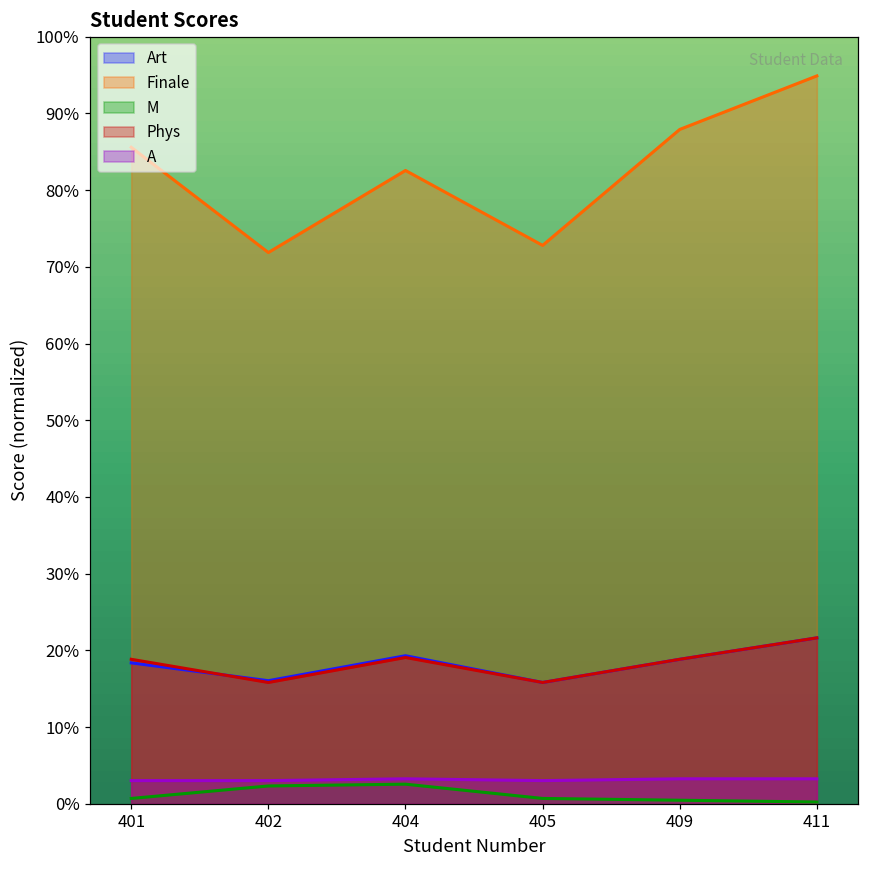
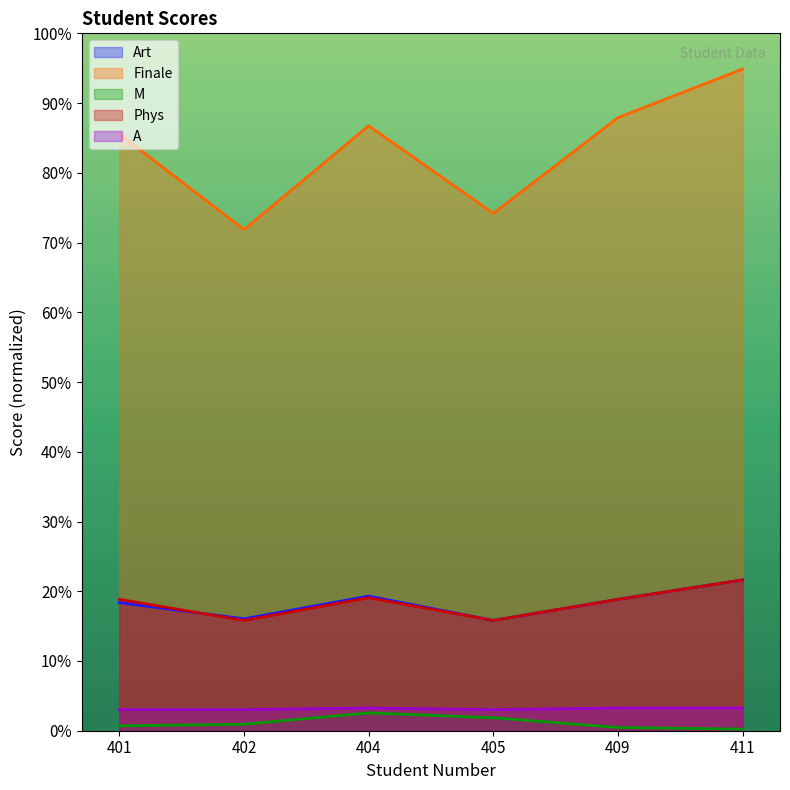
  {
    "Art": {
      "401": "18%"
    },
    "Finale": {
      "402": "72%",
-     "404": "83%",
-     "405": "73%",
+     "404": "87%",
+     "405": "74%",
      "409": "88%",
      "411": "95%"
    },
    "M": {
      "401": "1%",
-     "402": "2%",
+     "402": "1%",
      "404": "3%",
-     "405": "1%",
+     "405": "2%",
      "409": "0%",
      "411": "0%"
    },
    "Phys": {
      "401": "19%"
    },
    "A": {
      "401": "3%",
      "402": "3%",
      "404": "3%",
      "405": "3%",
      "409": "3%",
      "411": "3%"
    }
  }
